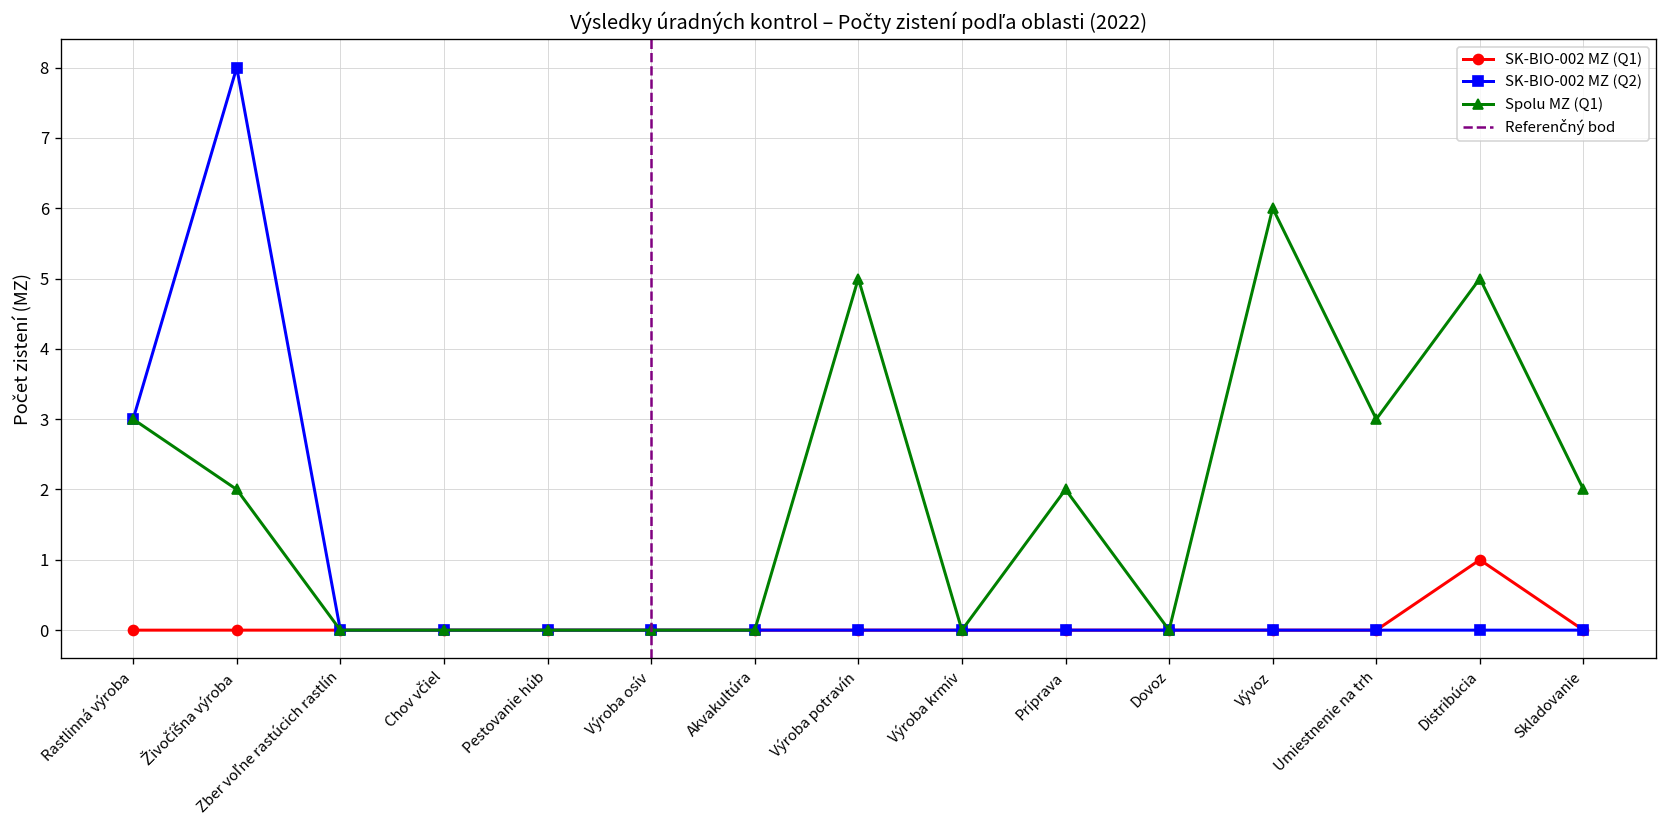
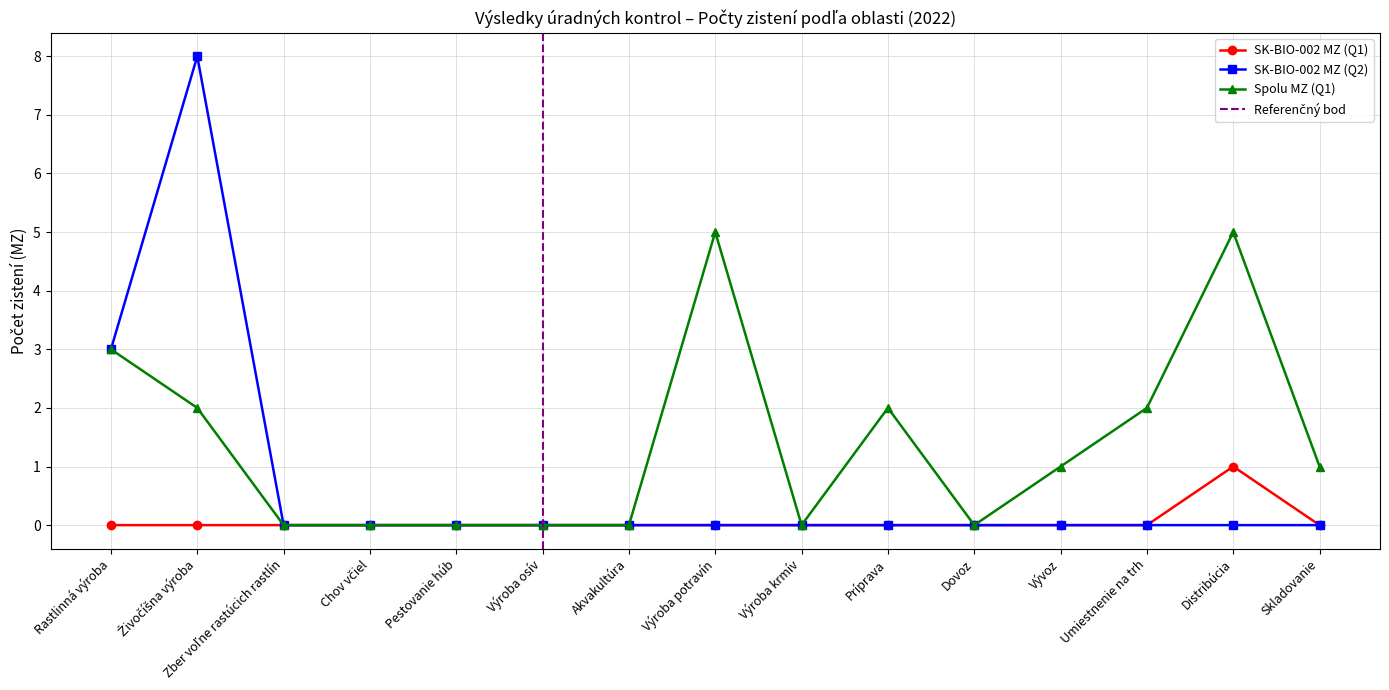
  {
    "SK-BIO-002 MZ (Q1)": {
      "Rastlinná výroba": 0,
      "Živočíšna výroba": 0,
      "Distribúcia": 1
    },
    "SK-BIO-002 MZ (Q2)": {
      "Živočíšna výroba": 8,
      "Distribúcia": 0
    },
    "Spolu MZ (Q1)": {
      "Živočíšna výroba": 2,
      "Výroba potravín": 5,
      "Príprava": 2,
-     "Vývoz": 6,
-     "Umiestnenie na trh": 3,
+     "Vývoz": 1,
+     "Umiestnenie na trh": 2,
      "Distribúcia": 5,
-     "Skladovanie": 2
+     "Skladovanie": 1
    }
  }
